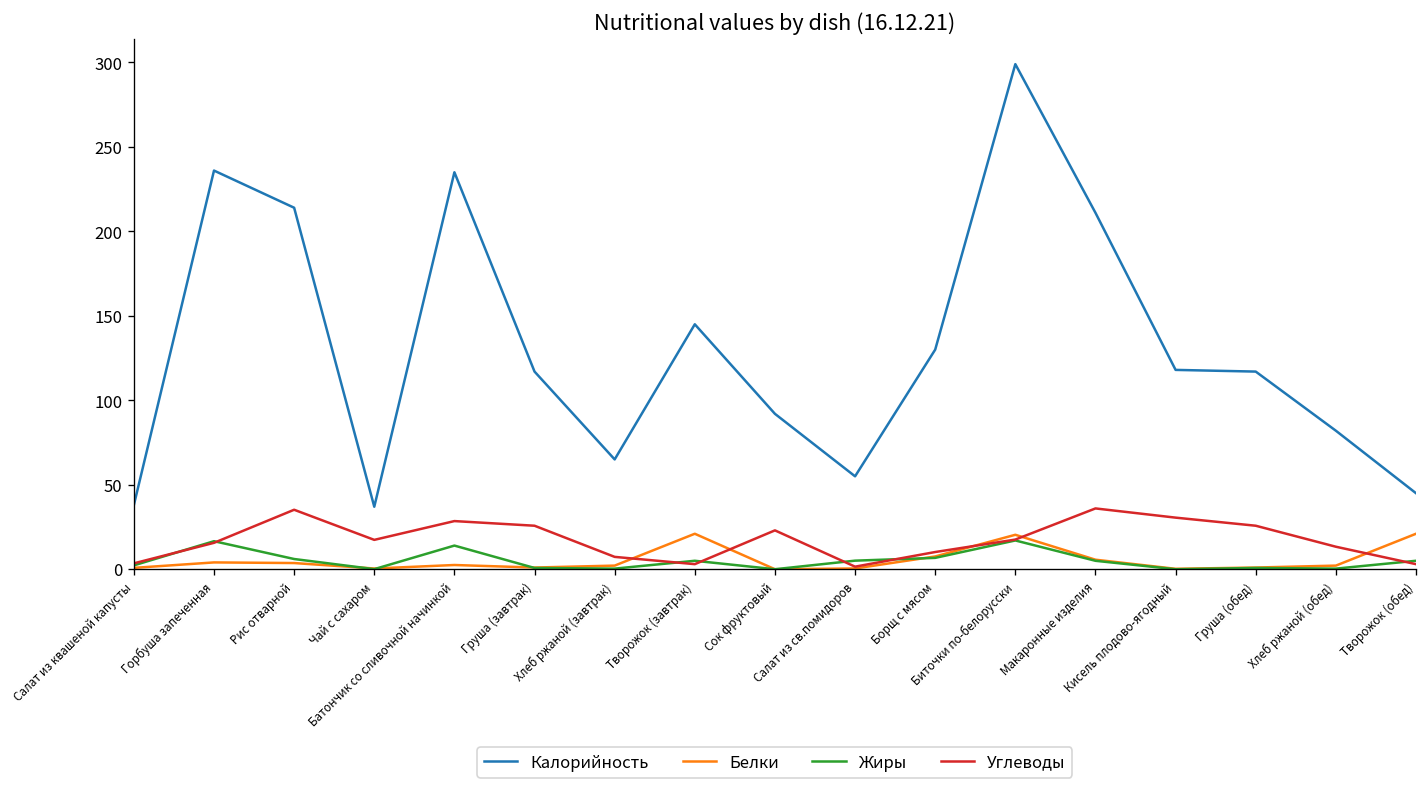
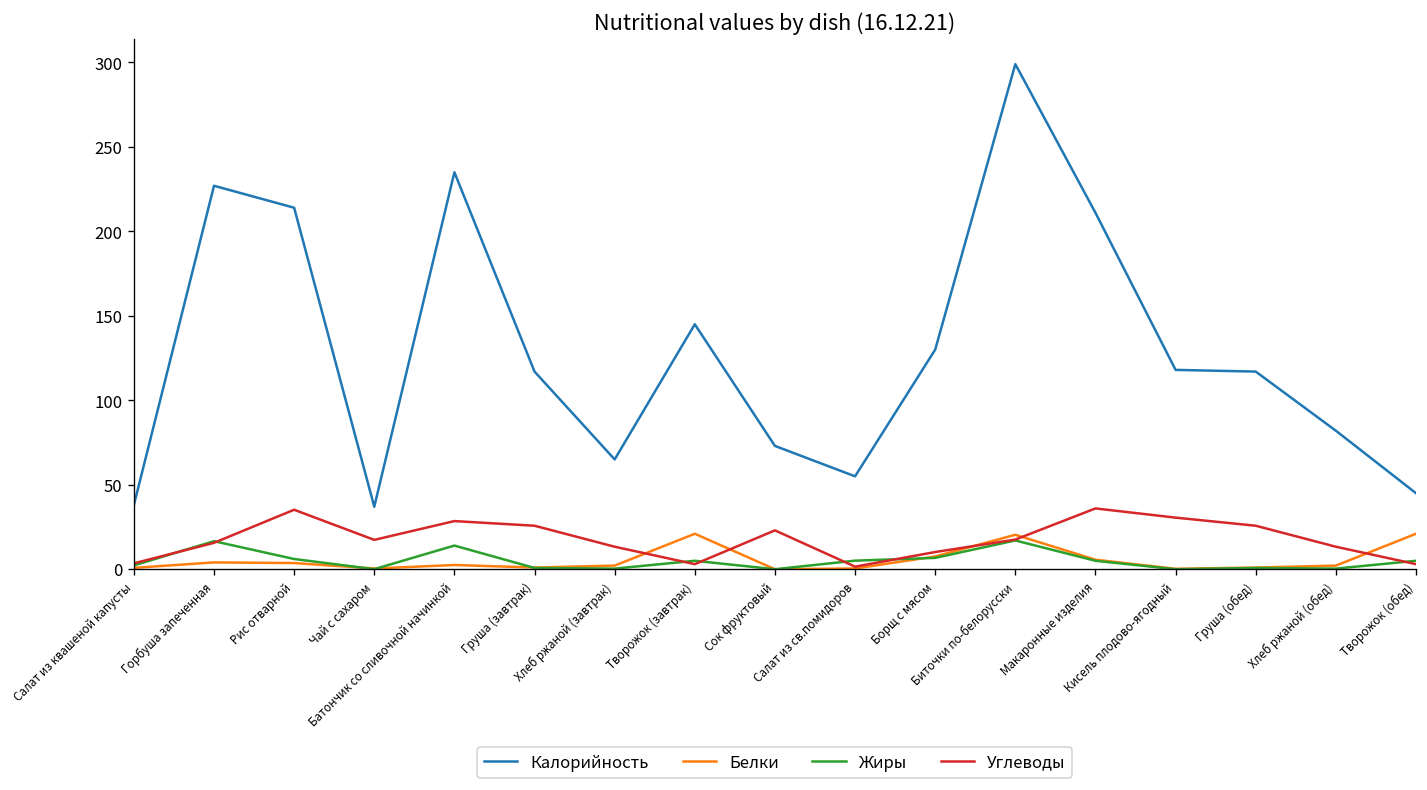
  {
    "Калорийность": {
      "Салат из квашеной капусты": 38,
-     "Горбуша запеченная": 236,
+     "Горбуша запеченная": 227,
      "Рис отварной": 214,
      "Чай с сахаром": 37,
      "Батончик со сливочной начинкой": 235,
      "Груша (завтрак)": 117,
      "Хлеб ржаной (завтрак)": 65,
      "Творожок (завтрак)": 145,
-     "Сок фруктовый": 92,
+     "Сок фруктовый": 73,
      "Салат из св.помидоров": 55,
      "Борщ с мясом": 130,
      "Биточки по-белорусски": 299,
      "Макаронные изделия": 211,
      "Кисель плодово-ягодный": 118,
      "Груша (обед)": 117,
      "Хлеб ржаной (обед)": 82,
      "Творожок (обед)": 45
    },
    "Белки": {
      "Горбуша запеченная": 4,
      "Рис отварной": 4,
      "Батончик со сливочной начинкой": 3,
      "Творожок (завтрак)": 21,
      "Биточки по-белорусски": 20,
      "Творожок (обед)": 21
    },
    "Жиры": {
      "Рис отварной": 6,
      "Батончик со сливочной начинкой": 14,
      "Творожок (завтрак)": 5,
      "Салат из св.помидоров": 5,
      "Творожок (обед)": 5
    },
    "Углеводы": {
      "Рис отварной": 35,
      "Чай с сахаром": 17,
      "Батончик со сливочной начинкой": 29,
      "Груша (завтрак)": 26,
-     "Хлеб ржаной (завтрак)": 7,
+     "Хлеб ржаной (завтрак)": 13,
      "Творожок (завтрак)": 3,
      "Сок фруктовый": 23,
      "Борщ с мясом": 10,
      "Макаронные изделия": 36,
      "Кисель плодово-ягодный": 31,
      "Груша (обед)": 26,
      "Хлеб ржаной (обед)": 13,
      "Творожок (обед)": 3
    }
  }
